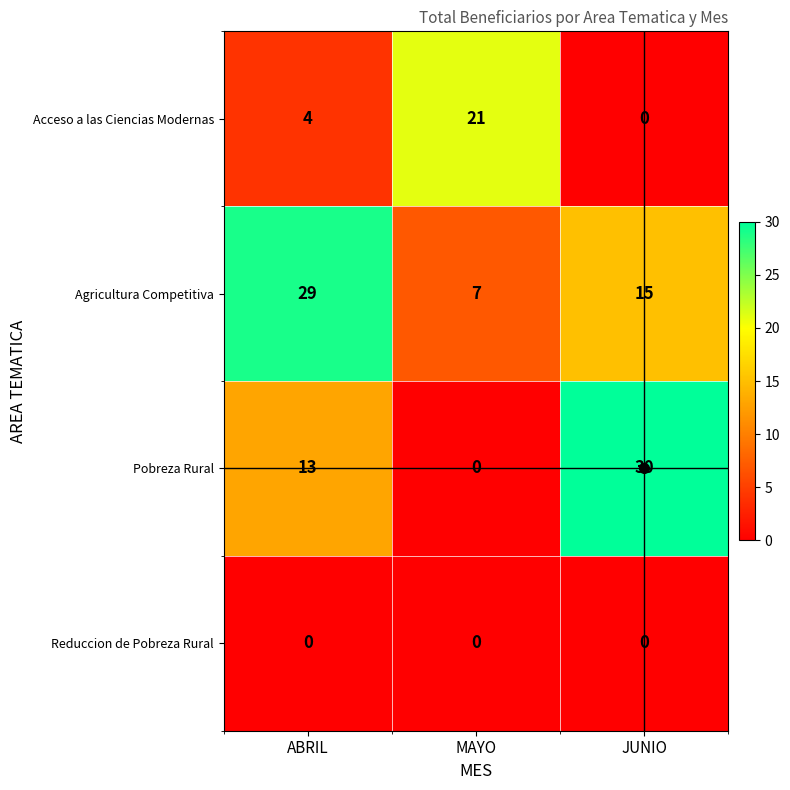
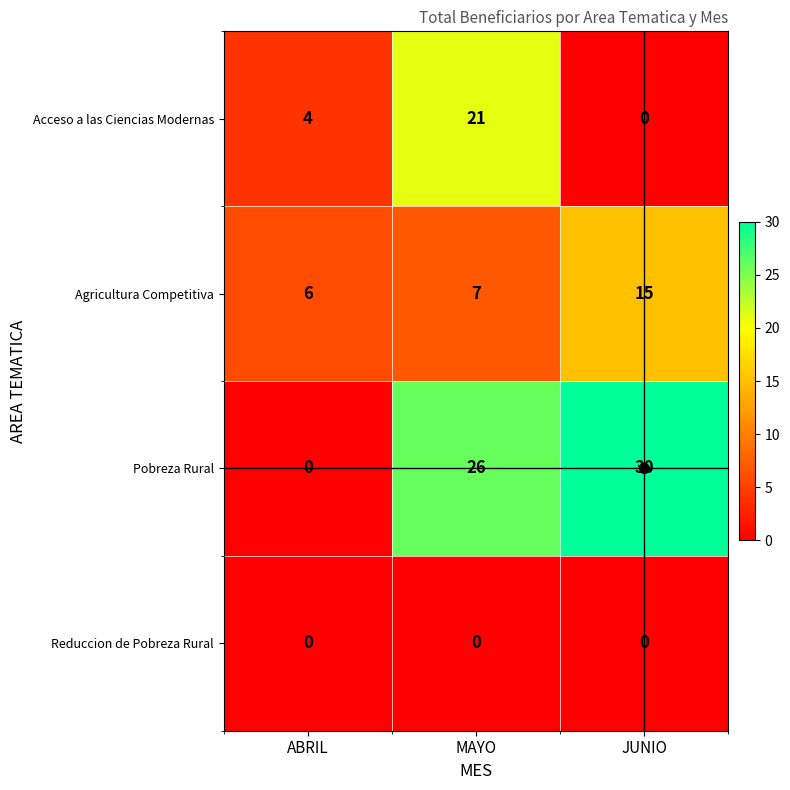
  {
    "Acceso a las Ciencias Modernas": {
      "ABRIL": 4,
      "MAYO": 21,
      "JUNIO": 0
    },
    "Agricultura Competitiva": {
-     "ABRIL": 29,
+     "ABRIL": 6,
      "MAYO": 7,
      "JUNIO": 15
    },
    "Pobreza Rural": {
-     "ABRIL": 13,
-     "MAYO": 0
+     "ABRIL": 0,
+     "MAYO": 26
    },
    "Reduccion de Pobreza Rural": {
      "ABRIL": 0,
      "MAYO": 0,
      "JUNIO": 0
    }
  }
